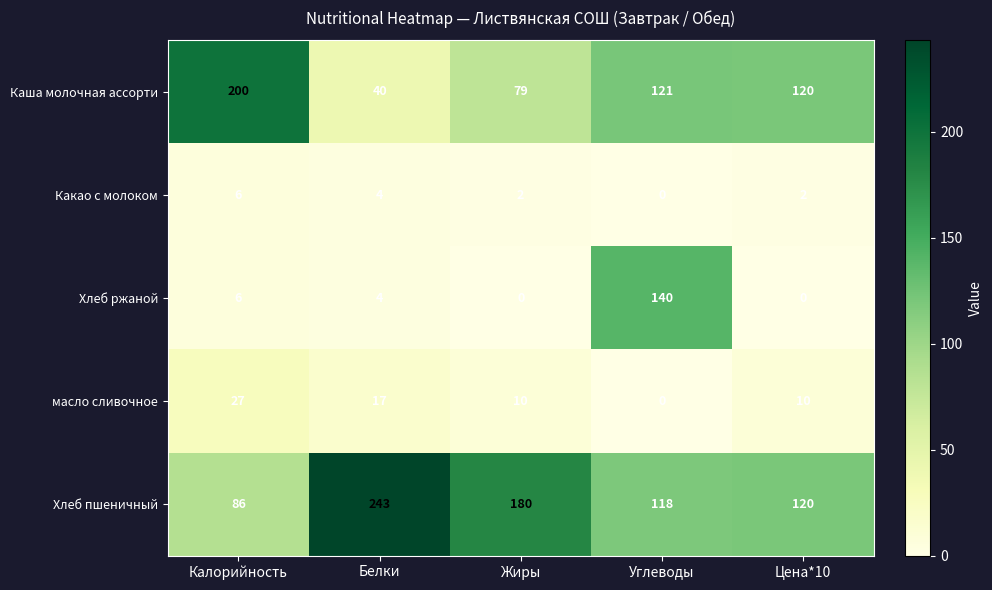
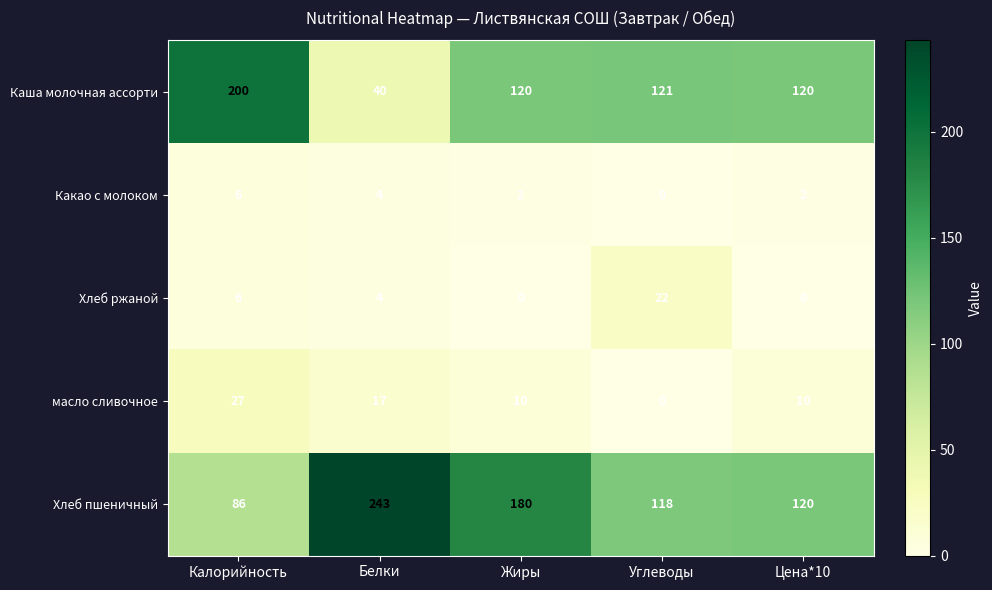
  {
    "Каша молочная ассорти": {
      "Калорийность": 200,
      "Белки": 40,
-     "Жиры": 79,
+     "Жиры": 120,
      "Углеводы": 121,
      "Цена*10": 120
    },
    "Хлеб ржаной": {
-     "Углеводы": 140
+     "Углеводы": 22
    },
    "масло сливочное": {
      "Калорийность": 27,
      "Белки": 17
    },
    "Хлеб пшеничный": {
      "Калорийность": 86,
      "Белки": 243,
      "Жиры": 180,
      "Углеводы": 118,
      "Цена*10": 120
    }
  }
